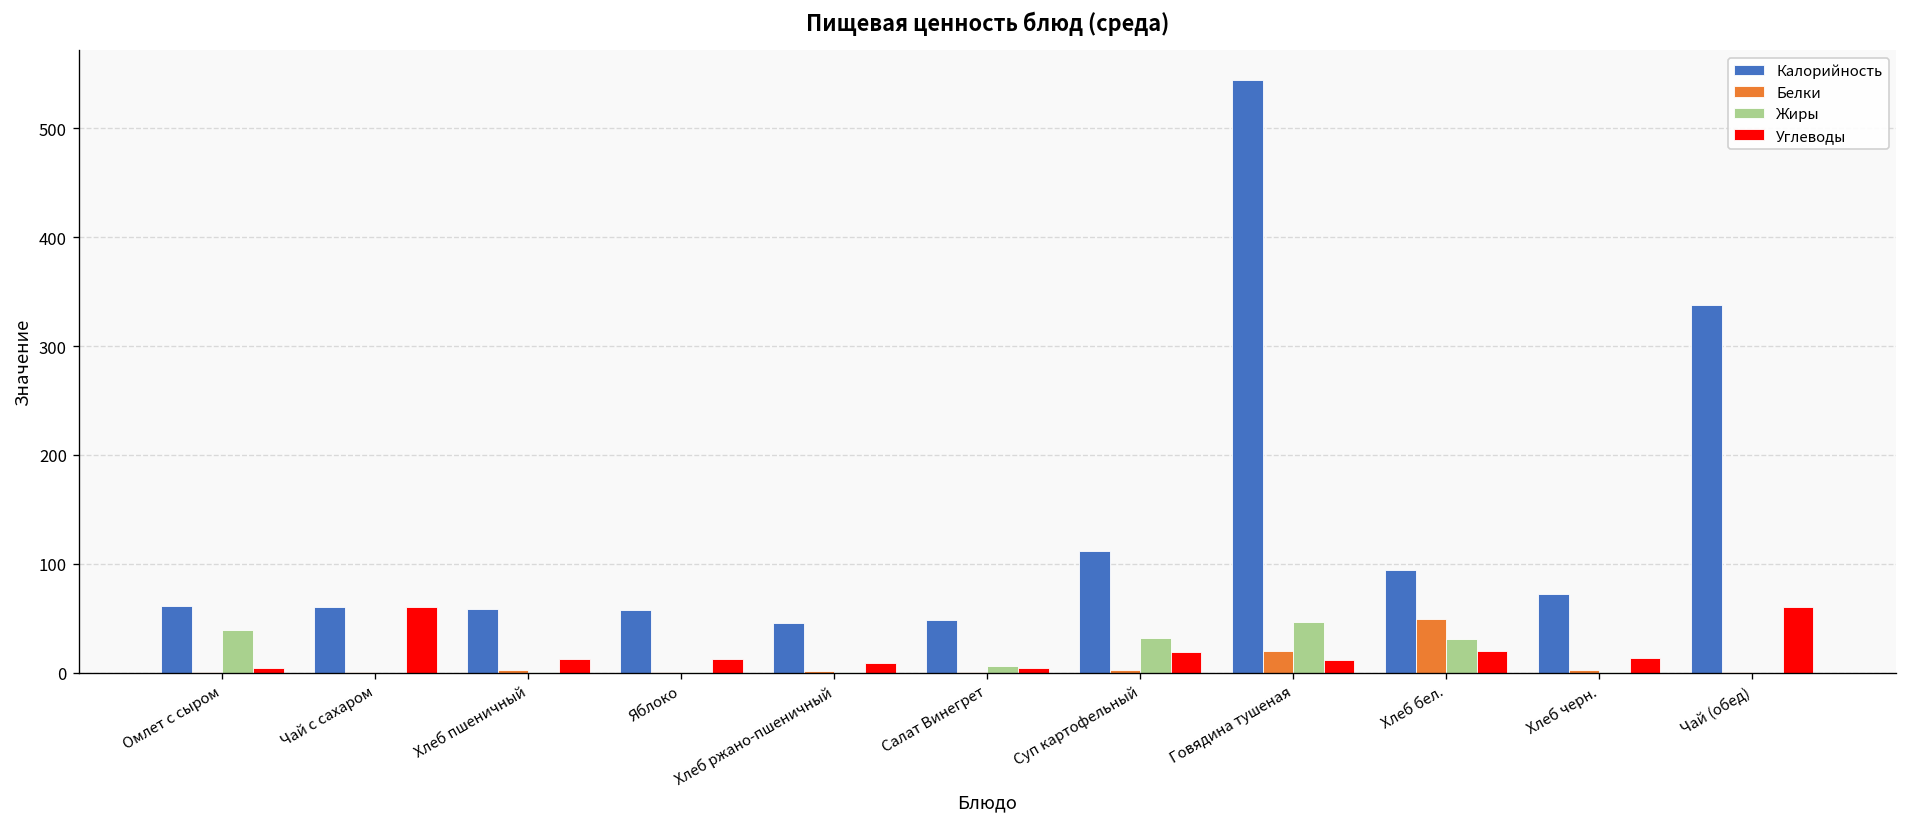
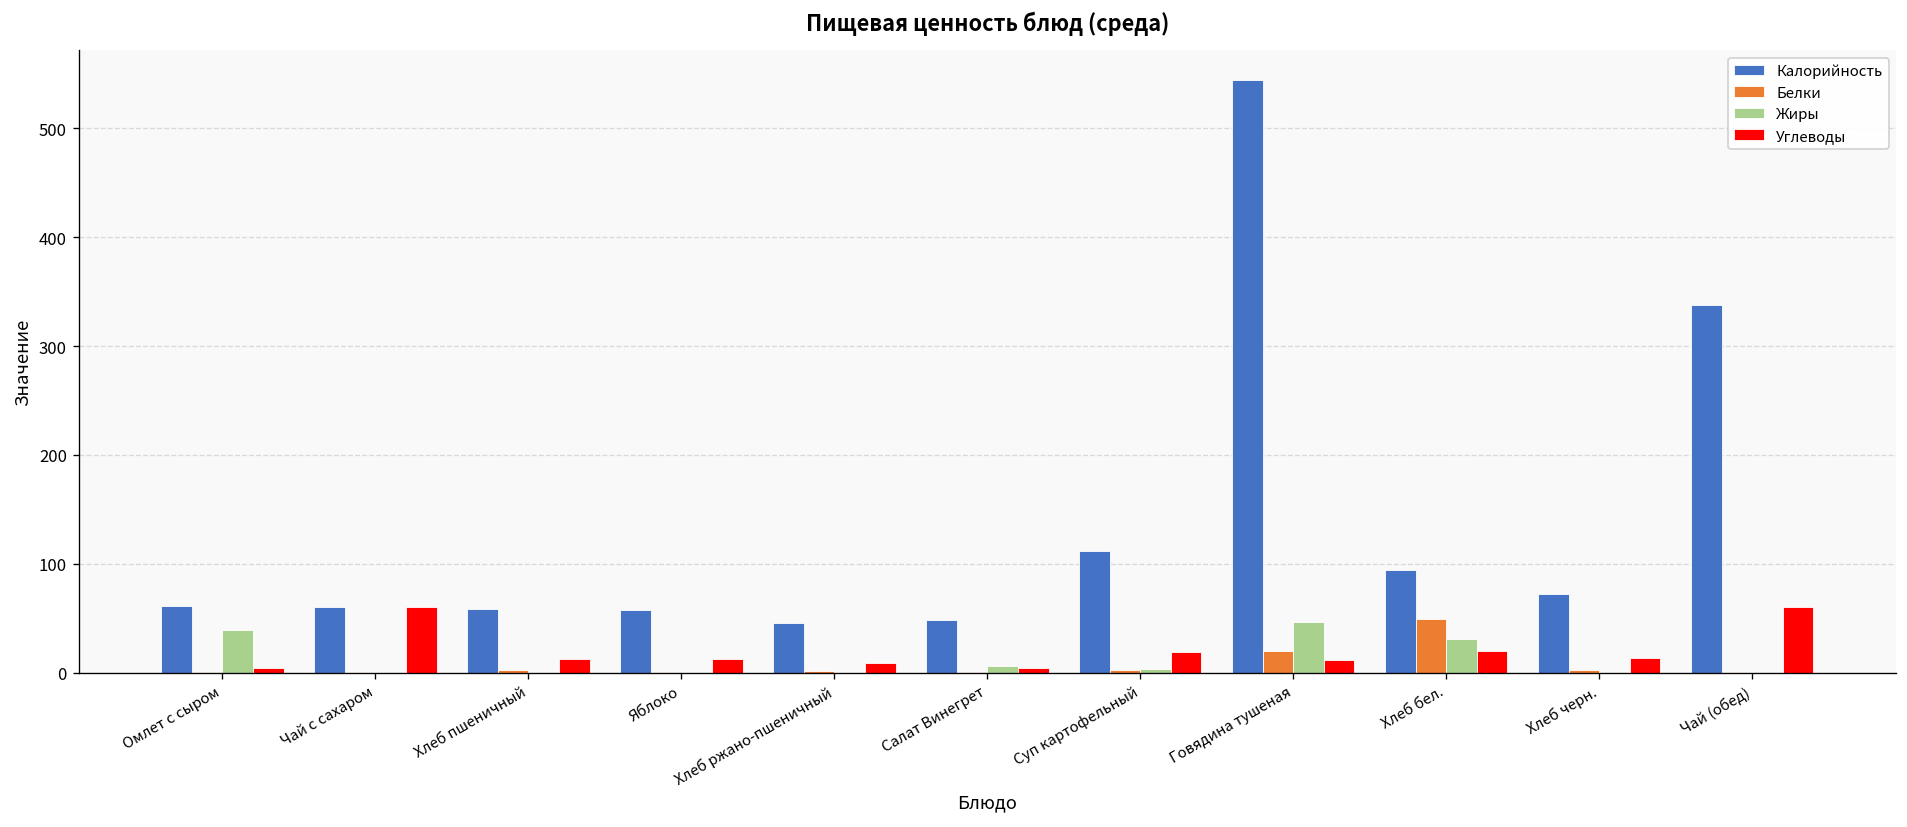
  {
    "Калорийность": {
      "Омлет с сыром": 60,
      "Чай с сахаром": 60,
      "Хлеб пшеничный": 60,
      "Яблоко": 60,
      "Хлеб ржано-пшеничный": 50,
      "Салат Винегрет": 50,
      "Суп картофельный": 110,
      "Говядина тушеная": 540,
      "Хлеб бел.": 90,
      "Хлеб черн.": 70,
      "Чай (обед)": 340
    },
    "Белки": {
      "Говядина тушеная": 20,
      "Хлеб бел.": 50
    },
    "Жиры": {
      "Омлет с сыром": 40,
      "Чай с сахаром": 0,
      "Салат Винегрет": 10,
-     "Суп картофельный": 30,
+     "Суп картофельный": 0,
      "Говядина тушеная": 50,
      "Хлеб бел.": 30,
      "Чай (обед)": 0
    },
    "Углеводы": {
      "Омлет с сыром": 0,
      "Чай с сахаром": 60,
      "Хлеб пшеничный": 10,
      "Яблоко": 10,
      "Хлеб ржано-пшеничный": 10,
      "Салат Винегрет": 0,
      "Суп картофельный": 20,
      "Говядина тушеная": 10,
      "Хлеб бел.": 20,
      "Хлеб черн.": 10,
      "Чай (обед)": 60
    }
  }
